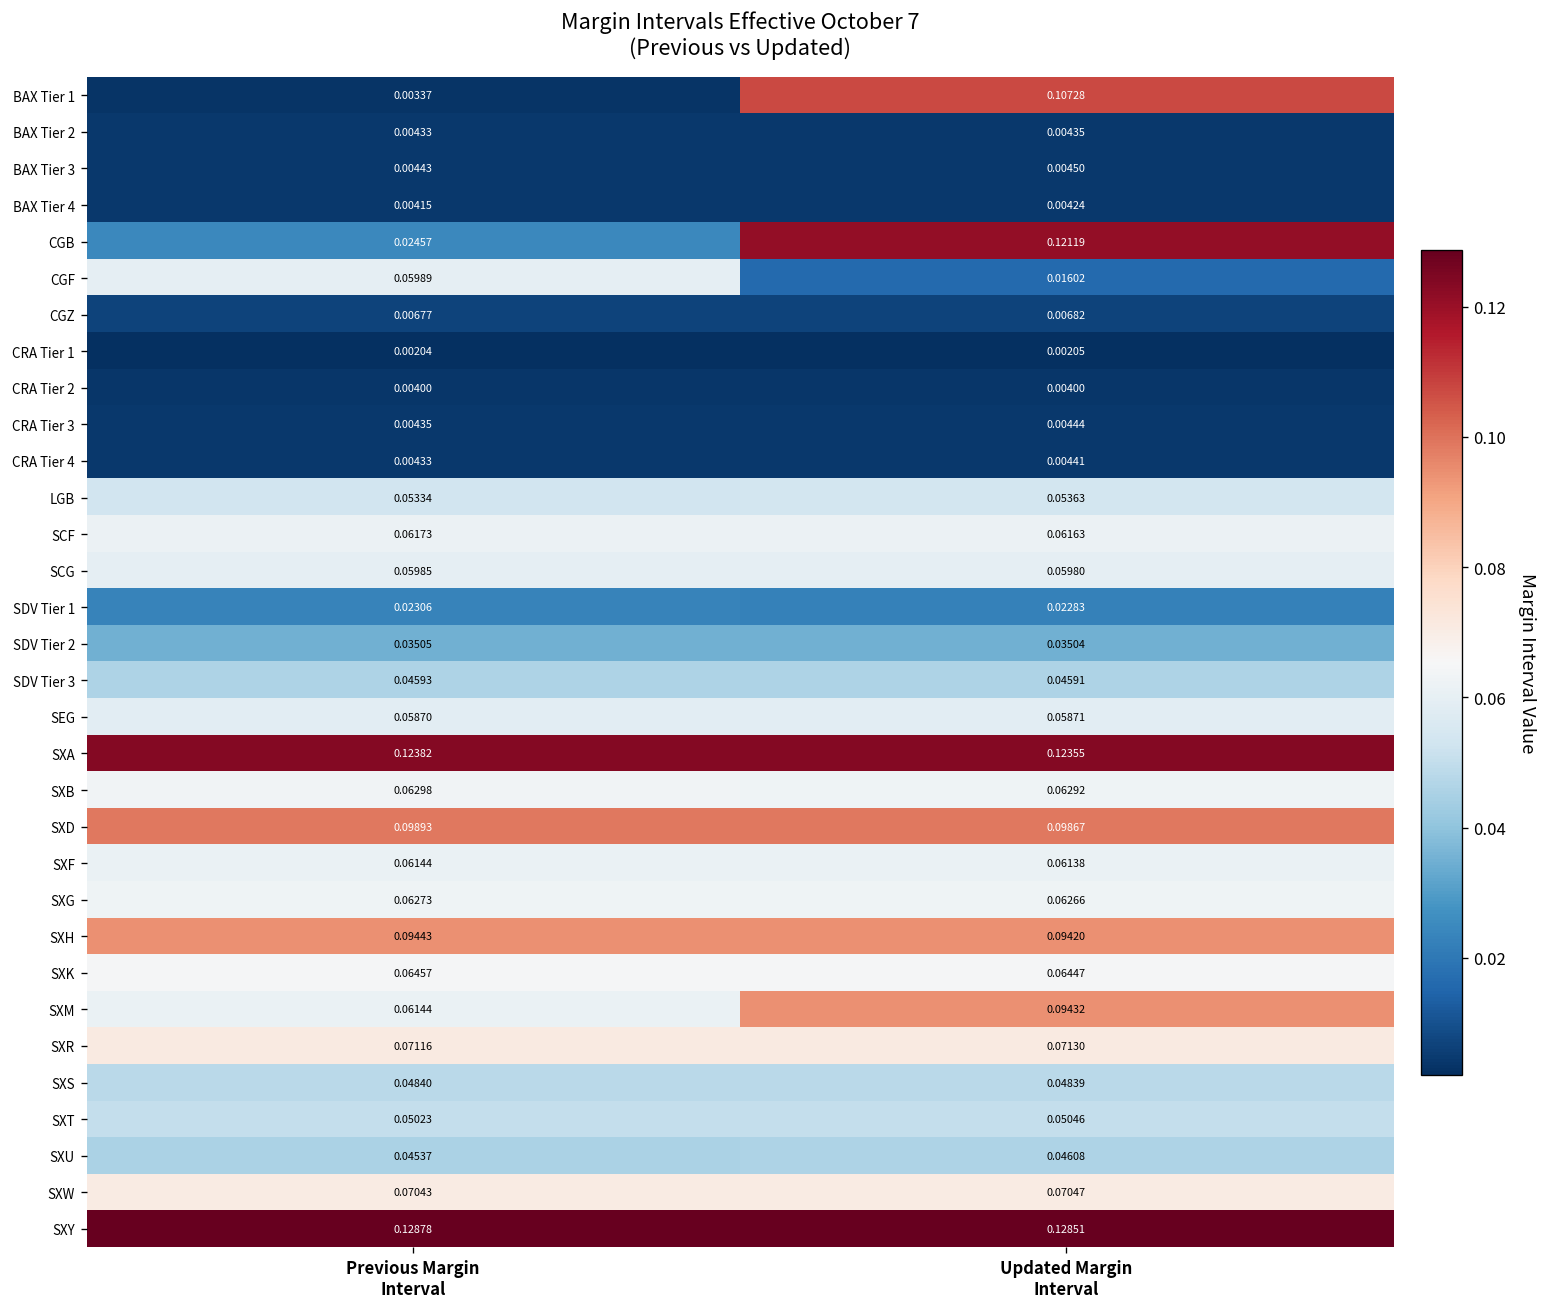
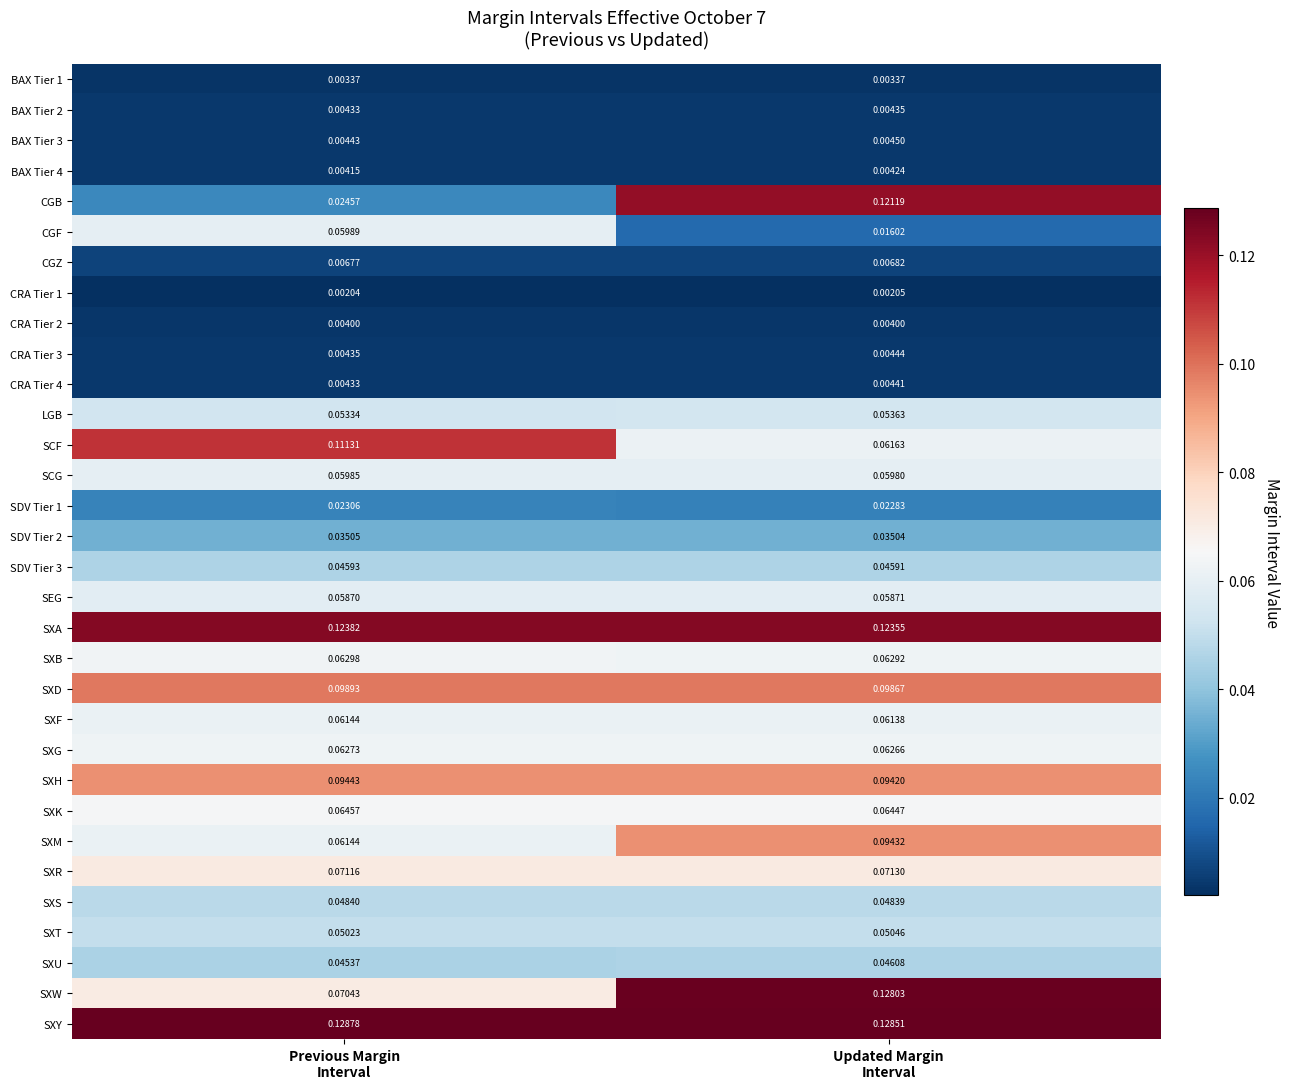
  {
    "BAX Tier 1": {
      "Previous Margin Interval": 0.00337,
-     "Updated Margin Interval": 0.10728
+     "Updated Margin Interval": 0.00337
    },
    "BAX Tier 2": {
      "Previous Margin Interval": 0.00433,
      "Updated Margin Interval": 0.00435
    },
    "BAX Tier 3": {
      "Previous Margin Interval": 0.00443,
      "Updated Margin Interval": 0.00450
    },
    "BAX Tier 4": {
      "Previous Margin Interval": 0.00415,
      "Updated Margin Interval": 0.00424
    },
    "CGB": {
      "Previous Margin Interval": 0.02457,
      "Updated Margin Interval": 0.12119
    },
    "CGF": {
      "Previous Margin Interval": 0.05989,
      "Updated Margin Interval": 0.01602
    },
    "CGZ": {
      "Previous Margin Interval": 0.00677,
      "Updated Margin Interval": 0.00682
    },
    "CRA Tier 1": {
      "Previous Margin Interval": 0.00204,
      "Updated Margin Interval": 0.00205
    },
    "CRA Tier 2": {
      "Previous Margin Interval": 0.00400,
      "Updated Margin Interval": 0.00400
    },
    "CRA Tier 3": {
      "Previous Margin Interval": 0.00435,
      "Updated Margin Interval": 0.00444
    },
    "CRA Tier 4": {
      "Previous Margin Interval": 0.00433,
      "Updated Margin Interval": 0.00441
    },
    "LGB": {
      "Previous Margin Interval": 0.05334,
      "Updated Margin Interval": 0.05363
    },
    "SCF": {
-     "Previous Margin Interval": 0.06173,
+     "Previous Margin Interval": 0.11131,
      "Updated Margin Interval": 0.06163
    },
    "SCG": {
      "Previous Margin Interval": 0.05985,
      "Updated Margin Interval": 0.05980
    },
    "SDV Tier 1": {
      "Previous Margin Interval": 0.02306,
      "Updated Margin Interval": 0.02283
    },
    "SDV Tier 2": {
      "Previous Margin Interval": 0.03505,
      "Updated Margin Interval": 0.03504
    },
    "SDV Tier 3": {
      "Previous Margin Interval": 0.04593,
      "Updated Margin Interval": 0.04591
    },
    "SEG": {
      "Previous Margin Interval": 0.05870,
      "Updated Margin Interval": 0.05871
    },
    "SXA": {
      "Previous Margin Interval": 0.12382,
      "Updated Margin Interval": 0.12355
    },
    "SXB": {
      "Previous Margin Interval": 0.06298,
      "Updated Margin Interval": 0.06292
    },
    "SXD": {
      "Previous Margin Interval": 0.09893,
      "Updated Margin Interval": 0.09867
    },
    "SXF": {
      "Previous Margin Interval": 0.06144,
      "Updated Margin Interval": 0.06138
    },
    "SXG": {
      "Previous Margin Interval": 0.06273,
      "Updated Margin Interval": 0.06266
    },
    "SXH": {
      "Previous Margin Interval": 0.09443,
      "Updated Margin Interval": 0.09420
    },
    "SXK": {
      "Previous Margin Interval": 0.06457,
      "Updated Margin Interval": 0.06447
    },
    "SXM": {
      "Previous Margin Interval": 0.06144,
      "Updated Margin Interval": 0.09432
    },
    "SXR": {
      "Previous Margin Interval": 0.07116,
      "Updated Margin Interval": 0.07130
    },
    "SXS": {
      "Previous Margin Interval": 0.04840,
      "Updated Margin Interval": 0.04839
    },
    "SXT": {
      "Previous Margin Interval": 0.05023,
      "Updated Margin Interval": 0.05046
    },
    "SXU": {
      "Previous Margin Interval": 0.04537,
      "Updated Margin Interval": 0.04608
    },
    "SXW": {
      "Previous Margin Interval": 0.07043,
-     "Updated Margin Interval": 0.07047
+     "Updated Margin Interval": 0.12803
    },
    "SXY": {
      "Previous Margin Interval": 0.12878,
      "Updated Margin Interval": 0.12851
    }
  }
